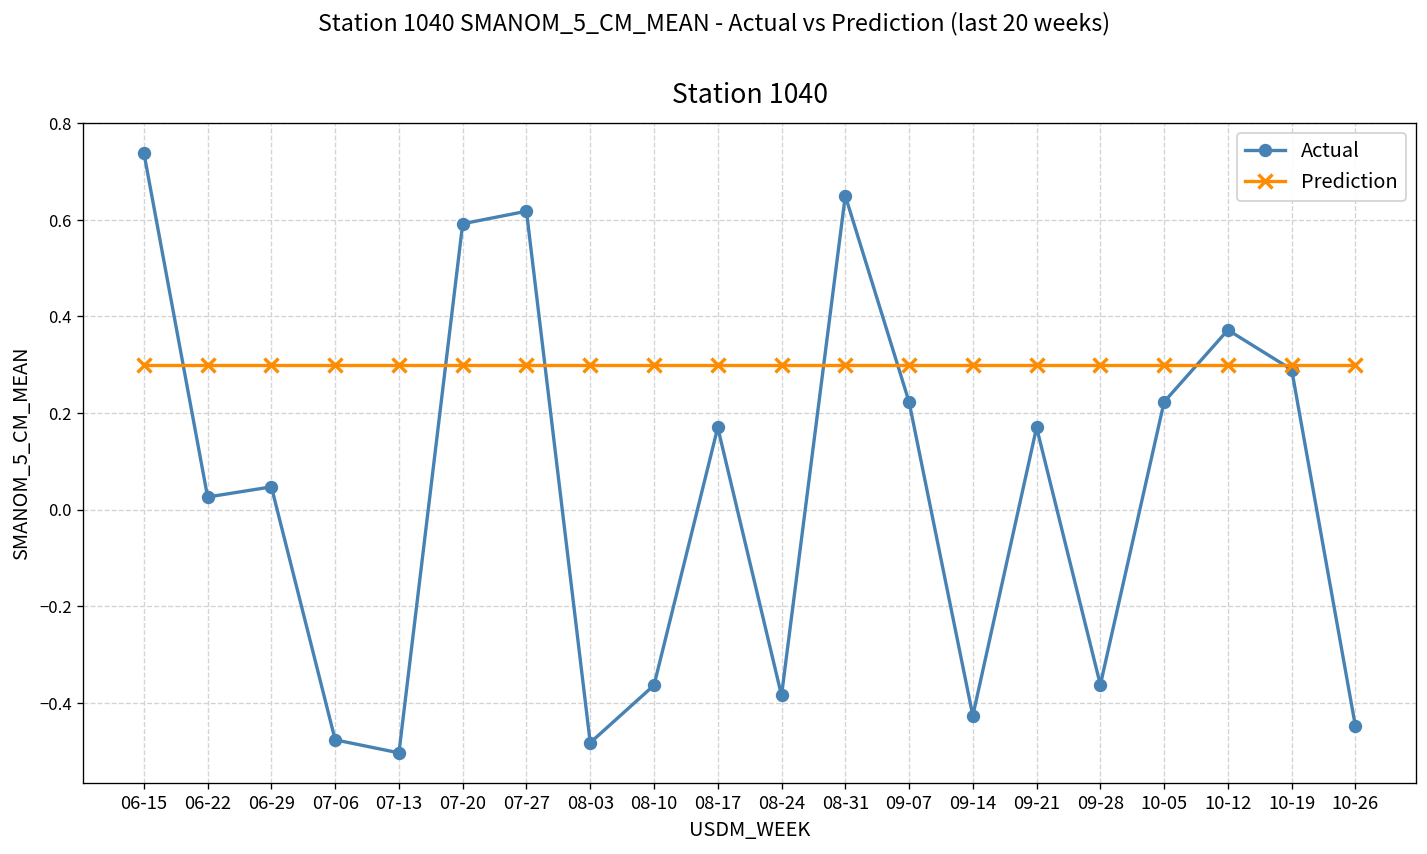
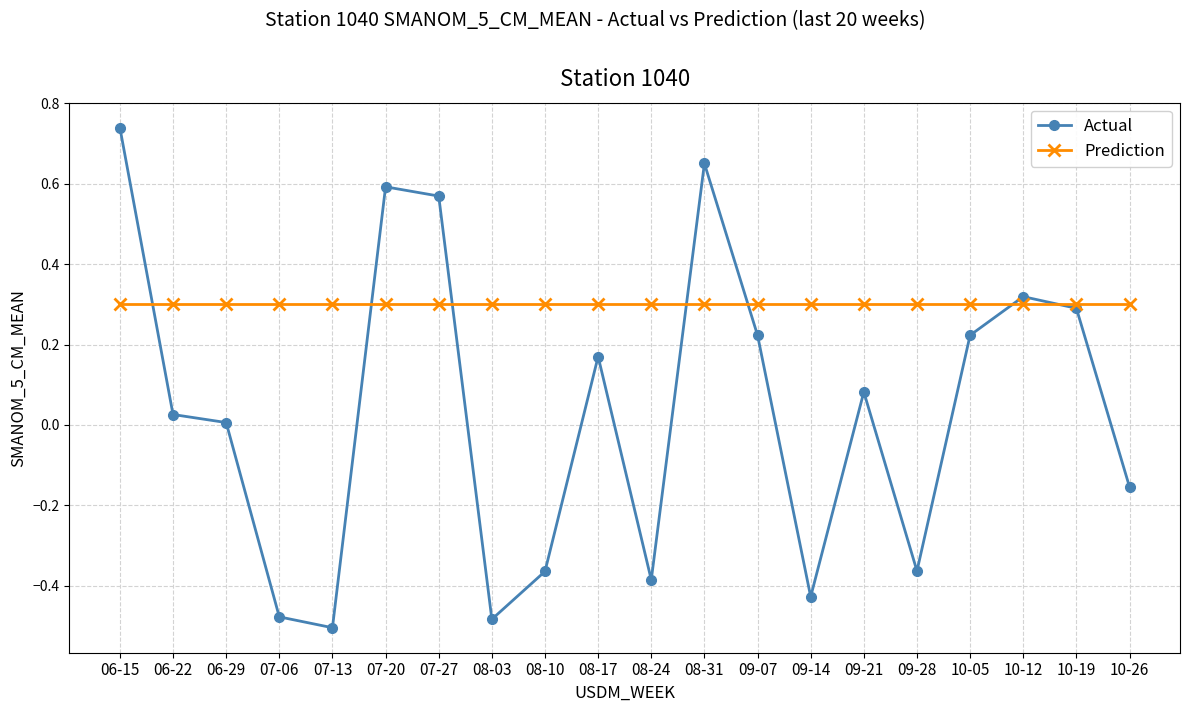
  {
    "Actual": {
      "06-15": 0.74,
      "06-22": 0.03,
-     "06-29": 0.05,
+     "06-29": 0.01,
      "07-06": -0.48,
      "07-13": -0.50,
      "07-20": 0.59,
-     "07-27": 0.62,
+     "07-27": 0.57,
      "08-03": -0.48,
      "08-10": -0.36,
      "08-17": 0.17,
      "08-24": -0.39,
      "08-31": 0.65,
      "09-07": 0.22,
      "09-14": -0.43,
-     "09-21": 0.17,
+     "09-21": 0.08,
      "09-28": -0.36,
      "10-05": 0.22,
-     "10-12": 0.37,
+     "10-12": 0.32,
      "10-19": 0.29,
-     "10-26": -0.45
+     "10-26": -0.15
    },
    "Prediction": {
      "06-15": 0.30,
      "06-22": 0.30,
      "06-29": 0.30,
      "07-06": 0.30,
      "07-13": 0.30,
      "07-20": 0.30,
      "07-27": 0.30,
      "08-03": 0.30,
      "08-10": 0.30,
      "08-17": 0.30,
      "08-24": 0.30,
      "08-31": 0.30,
      "09-07": 0.30,
      "09-14": 0.30,
      "09-21": 0.30,
      "09-28": 0.30,
      "10-05": 0.30,
      "10-12": 0.30,
      "10-19": 0.30,
      "10-26": 0.30
    }
  }
